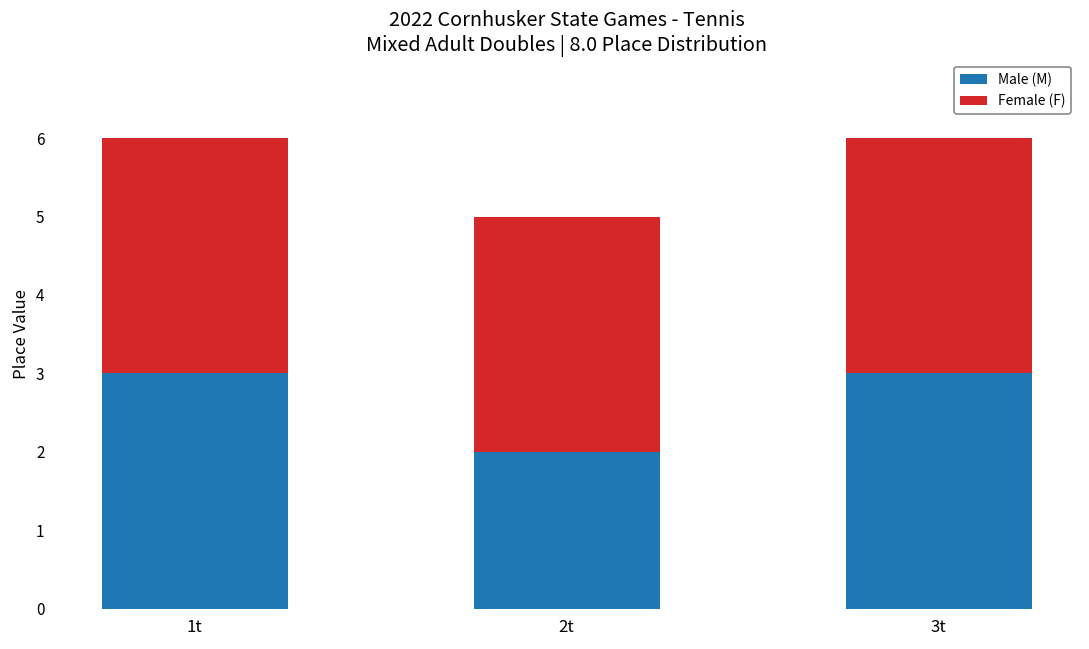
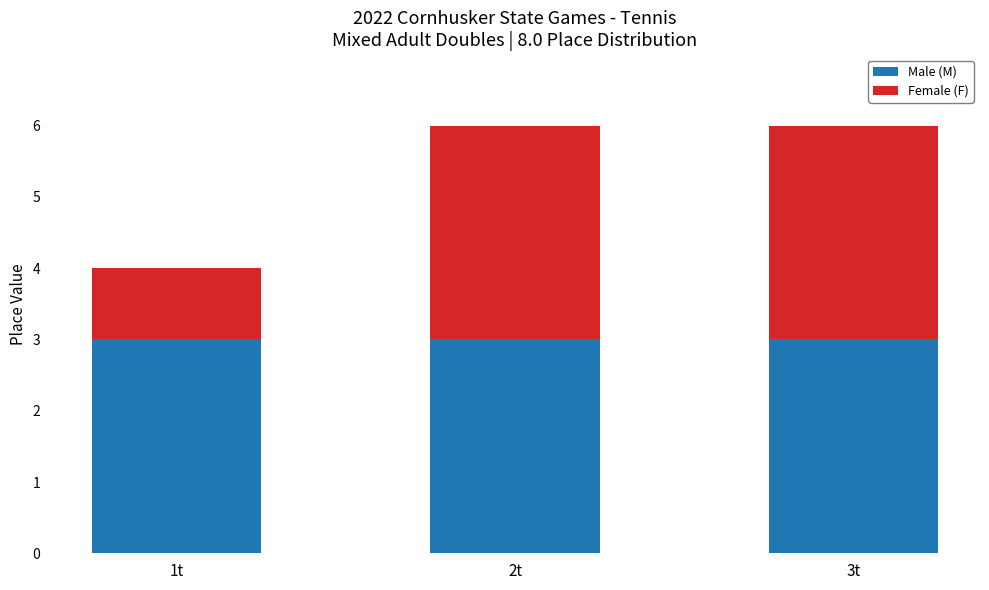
  {
    "Male (M)": {
      "1t": 3,
-     "2t": 2,
+     "2t": 3,
      "3t": 3
    },
    "Female (F)": {
-     "1t": 3,
+     "1t": 1,
      "2t": 3,
      "3t": 3
    }
  }
